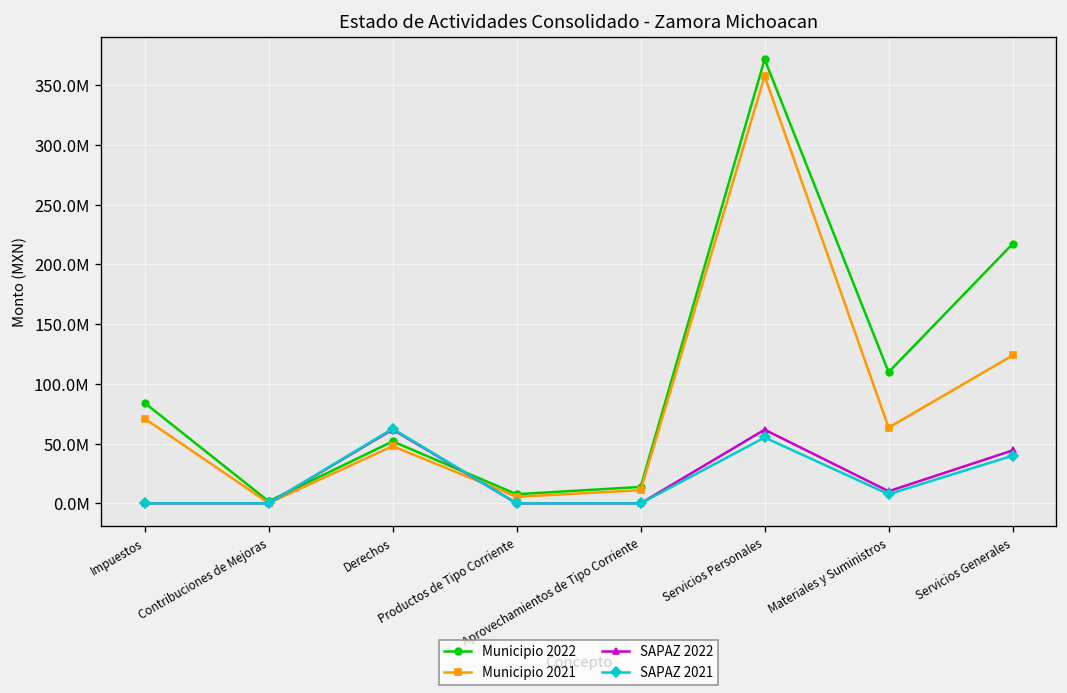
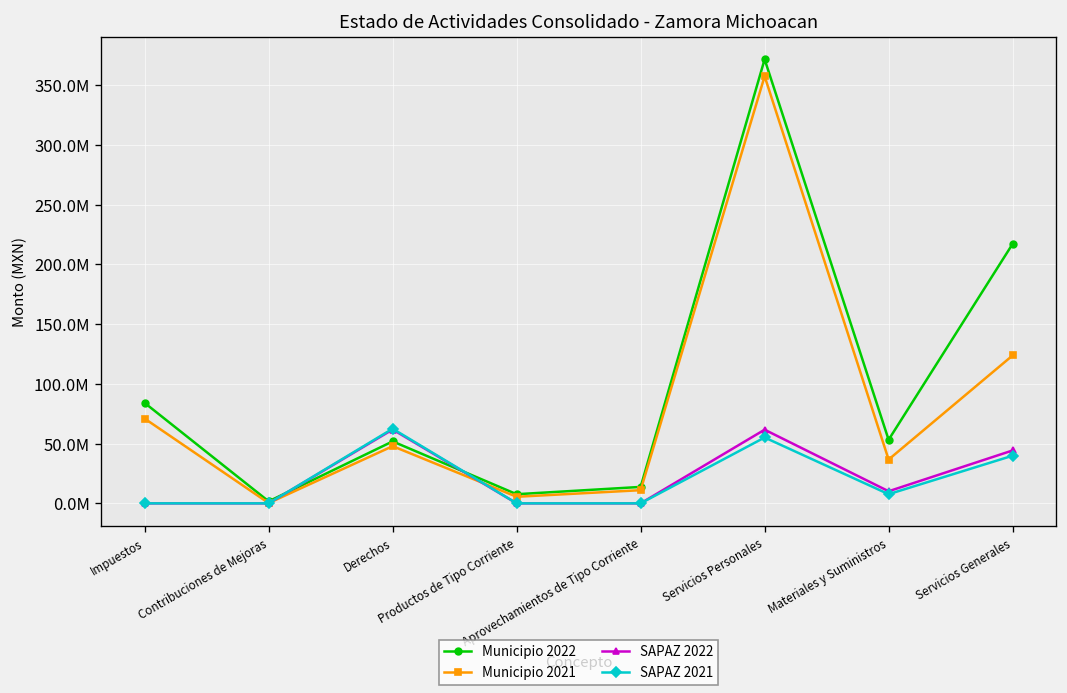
  {
    "Municipio 2022": {
      "Impuestos": 80000000,
      "Derechos": 50000000,
      "Aprovechamientos de Tipo Corriente": 10000000,
      "Servicios Personales": 370000000,
-     "Materiales y Suministros": 110000000,
+     "Materiales y Suministros": 50000000,
      "Servicios Generales": 220000000
    },
    "Municipio 2021": {
      "Impuestos": 70000000,
      "Derechos": 50000000,
      "Aprovechamientos de Tipo Corriente": 10000000,
      "Servicios Personales": 360000000,
-     "Materiales y Suministros": 60000000,
+     "Materiales y Suministros": 40000000,
      "Servicios Generales": 120000000
    },
    "SAPAZ 2022": {
      "Servicios Personales": 60000000,
      "Servicios Generales": 40000000
    },
    "SAPAZ 2021": {
      "Servicios Personales": 60000000,
      "Servicios Generales": 40000000
    }
  }
